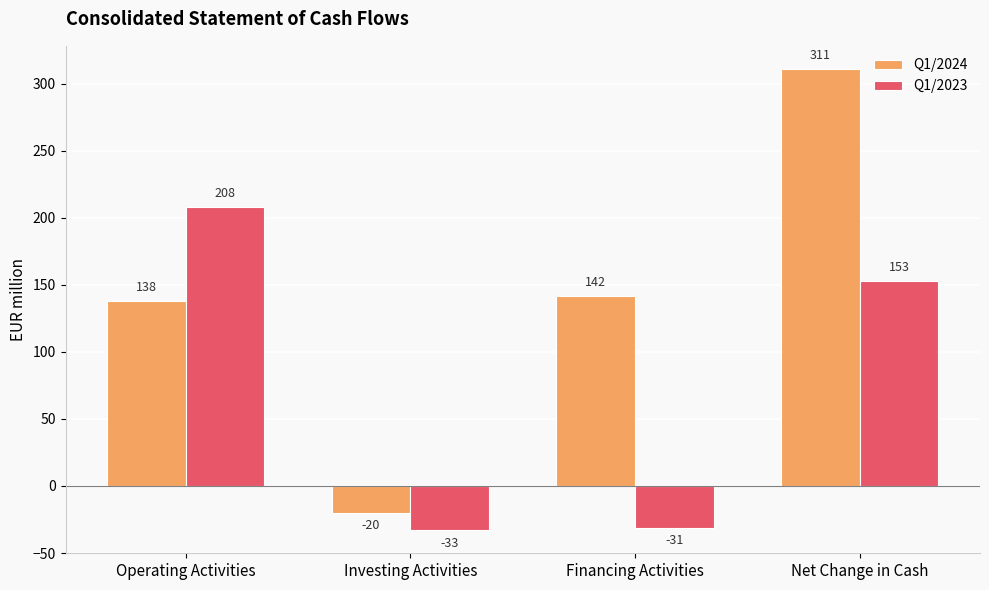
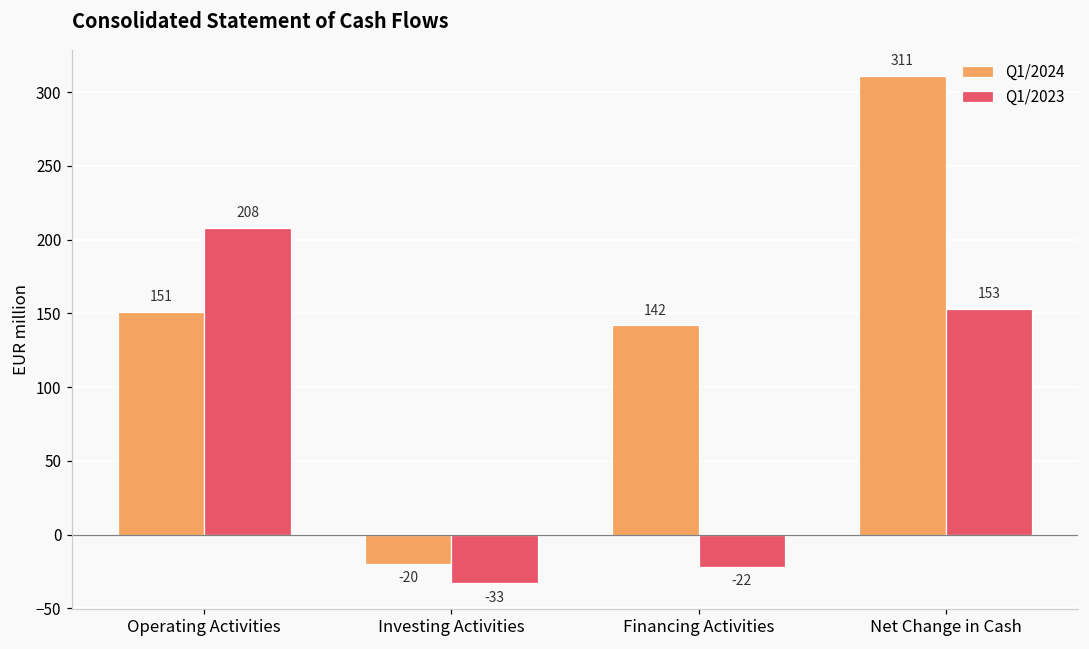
  {
    "Q1/2024": {
-     "Operating Activities": 138,
+     "Operating Activities": 151,
      "Investing Activities": -20,
      "Financing Activities": 142,
      "Net Change in Cash": 311
    },
    "Q1/2023": {
      "Operating Activities": 208,
      "Investing Activities": -33,
-     "Financing Activities": -31,
+     "Financing Activities": -22,
      "Net Change in Cash": 153
    }
  }
